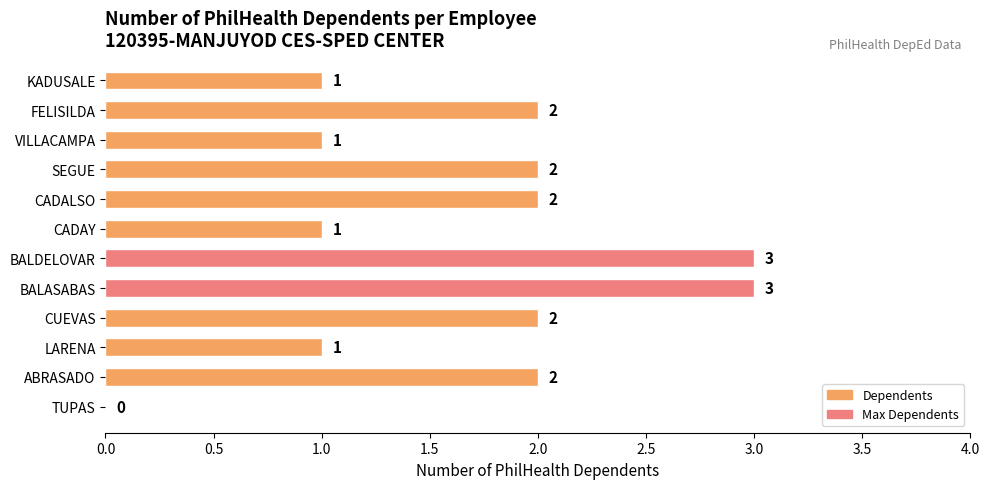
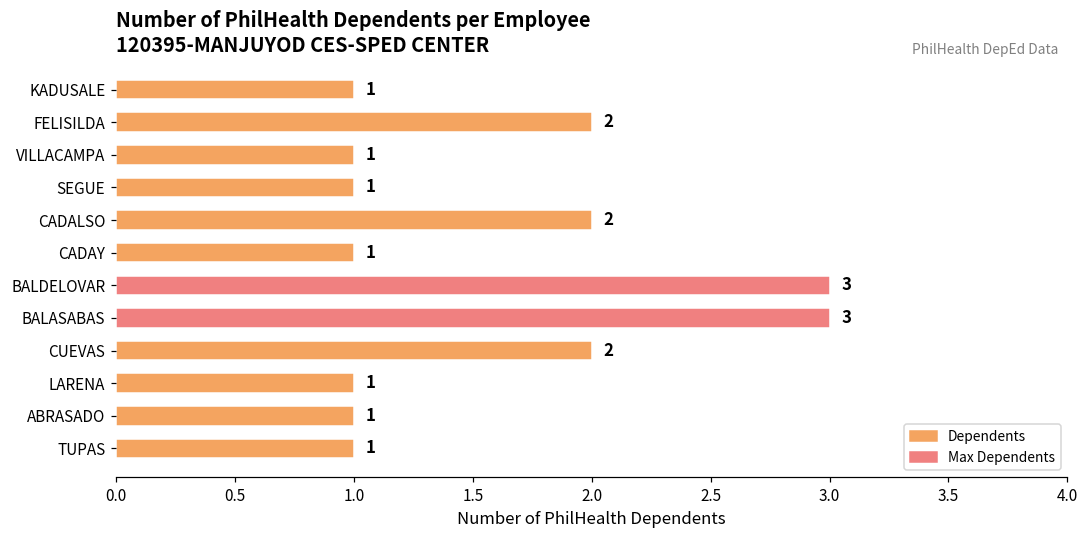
  {
    "KADUSALE": 1,
    "FELISILDA": 2,
    "VILLACAMPA": 1,
-   "SEGUE": 2,
+   "SEGUE": 1,
    "CADALSO": 2,
    "CADAY": 1,
    "BALDELOVAR": 3,
    "BALASABAS": 3,
    "CUEVAS": 2,
    "LARENA": 1,
-   "ABRASADO": 2,
-   "TUPAS": 0
+   "ABRASADO": 1,
+   "TUPAS": 1
  }
